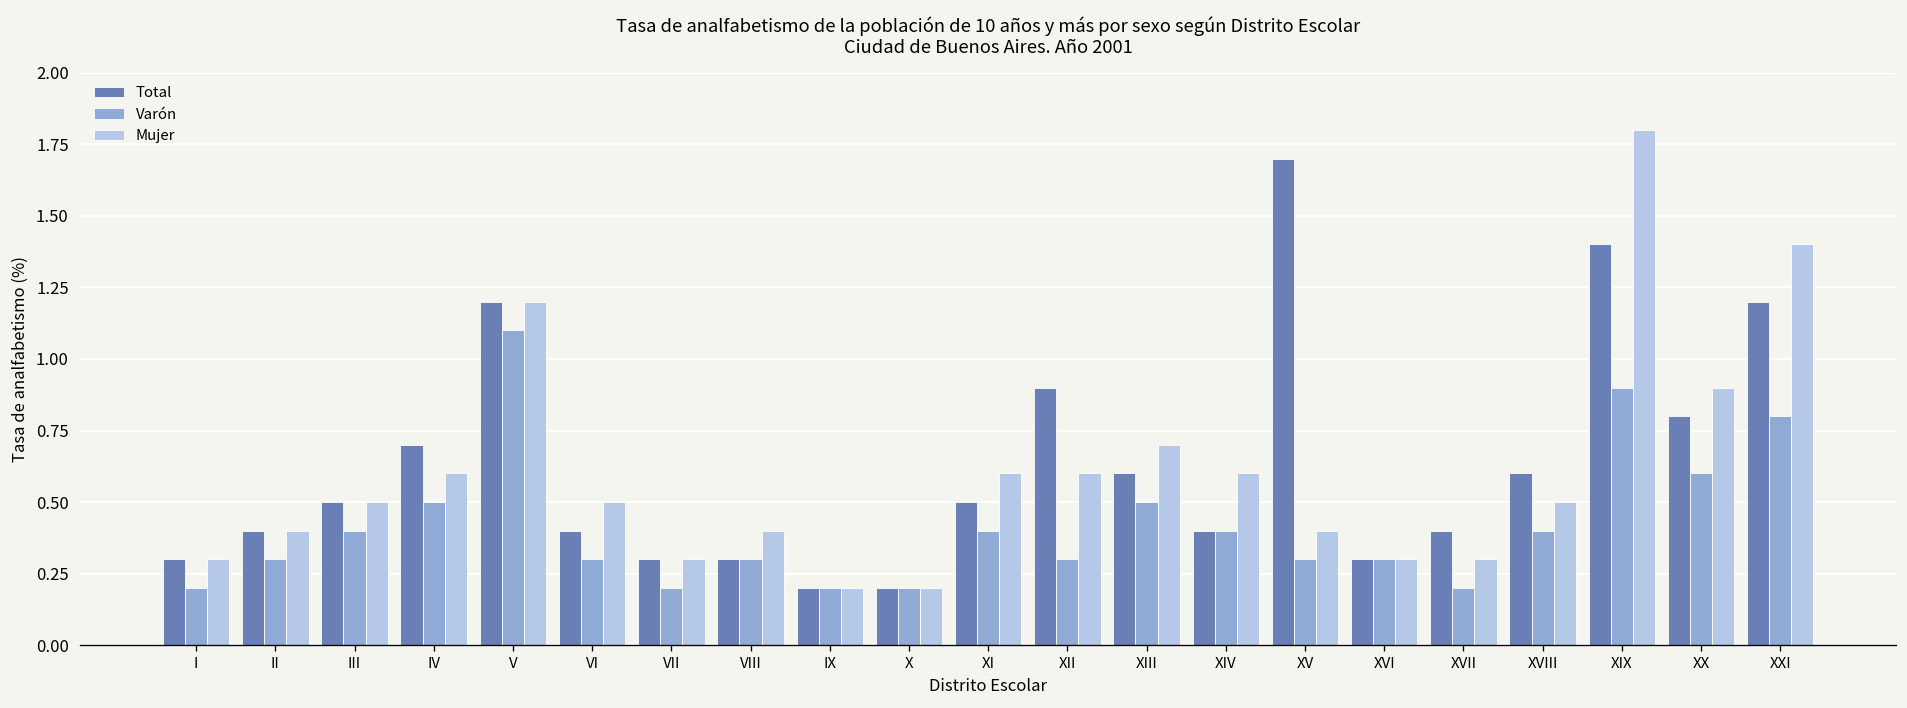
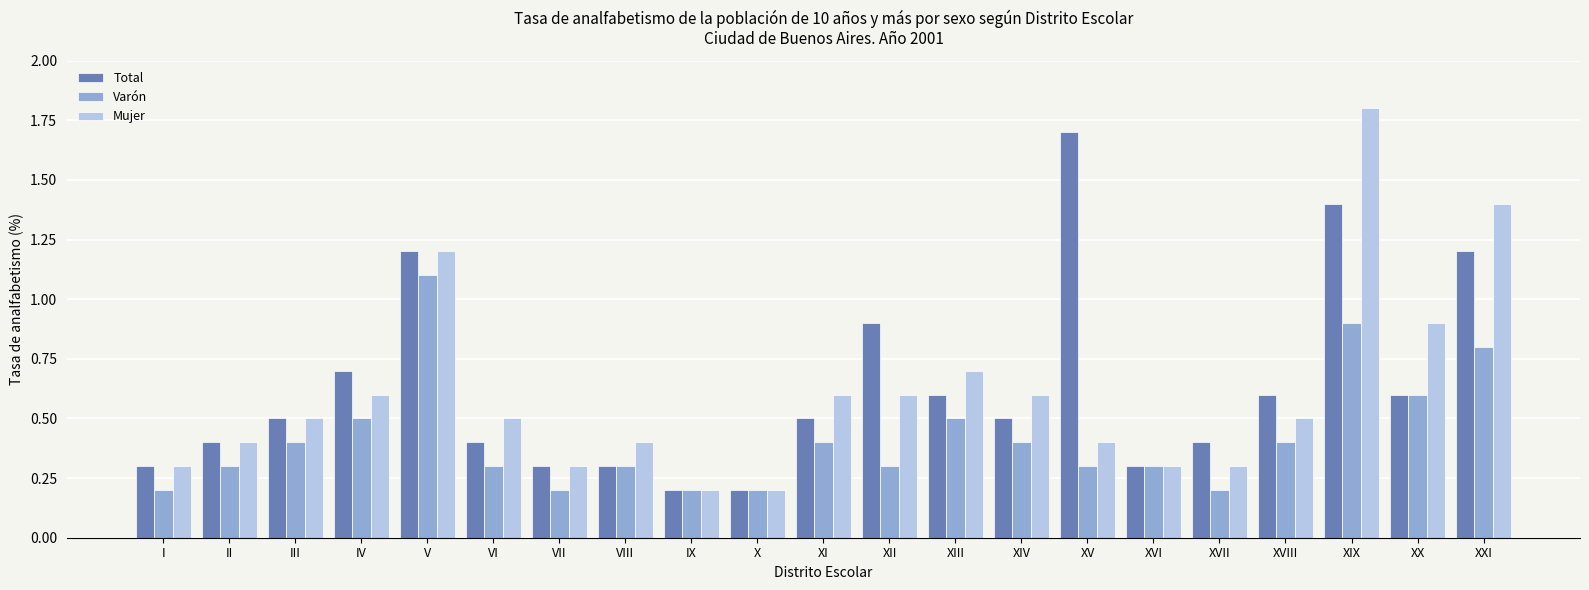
  {
    "Total": {
      "I": 0.3,
      "II": 0.4,
      "III": 0.5,
      "IV": 0.7,
      "V": 1.2,
      "VI": 0.4,
      "VII": 0.3,
      "VIII": 0.3,
      "IX": 0.2,
      "X": 0.2,
      "XI": 0.5,
      "XII": 0.9,
      "XIII": 0.6,
-     "XIV": 0.4,
+     "XIV": 0.5,
      "XV": 1.7,
      "XVI": 0.3,
      "XVII": 0.4,
      "XVIII": 0.6,
      "XIX": 1.4,
-     "XX": 0.8,
+     "XX": 0.6,
      "XXI": 1.2
    }
  }
